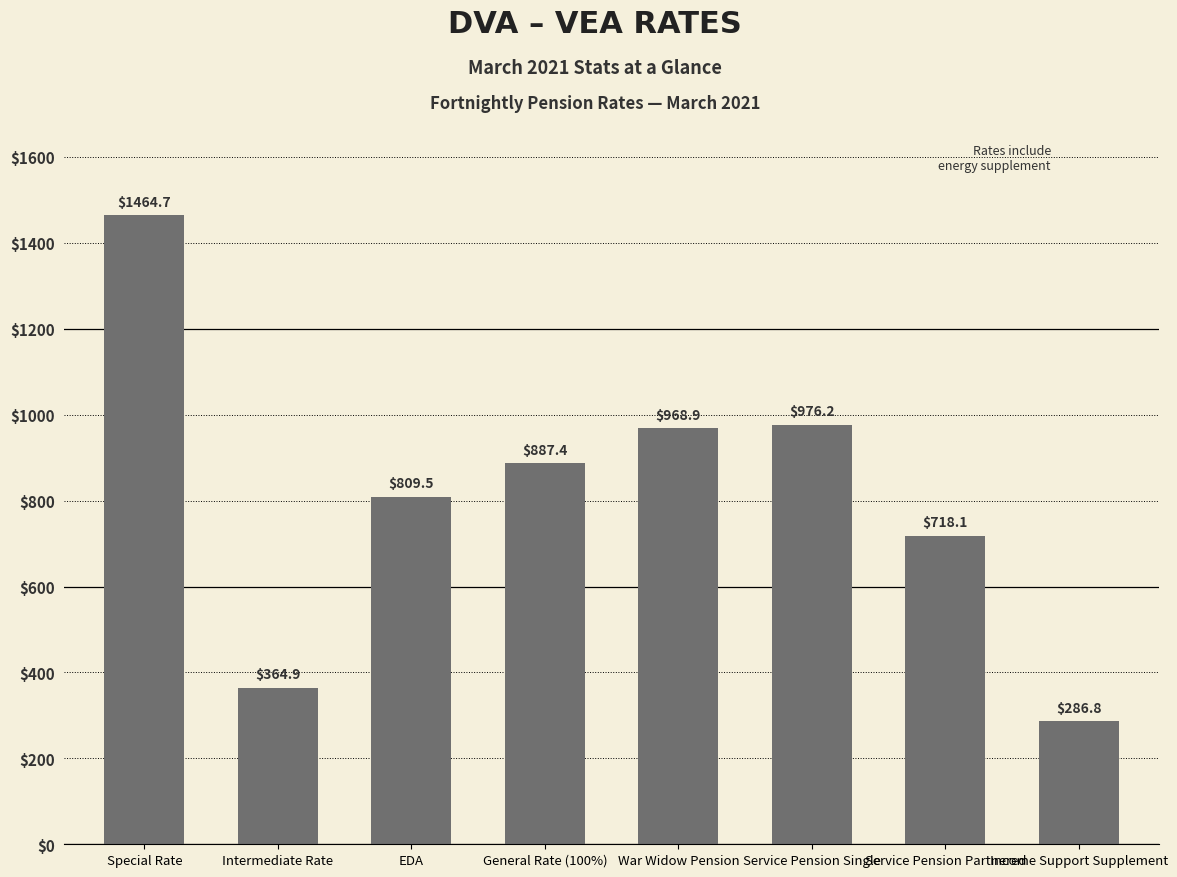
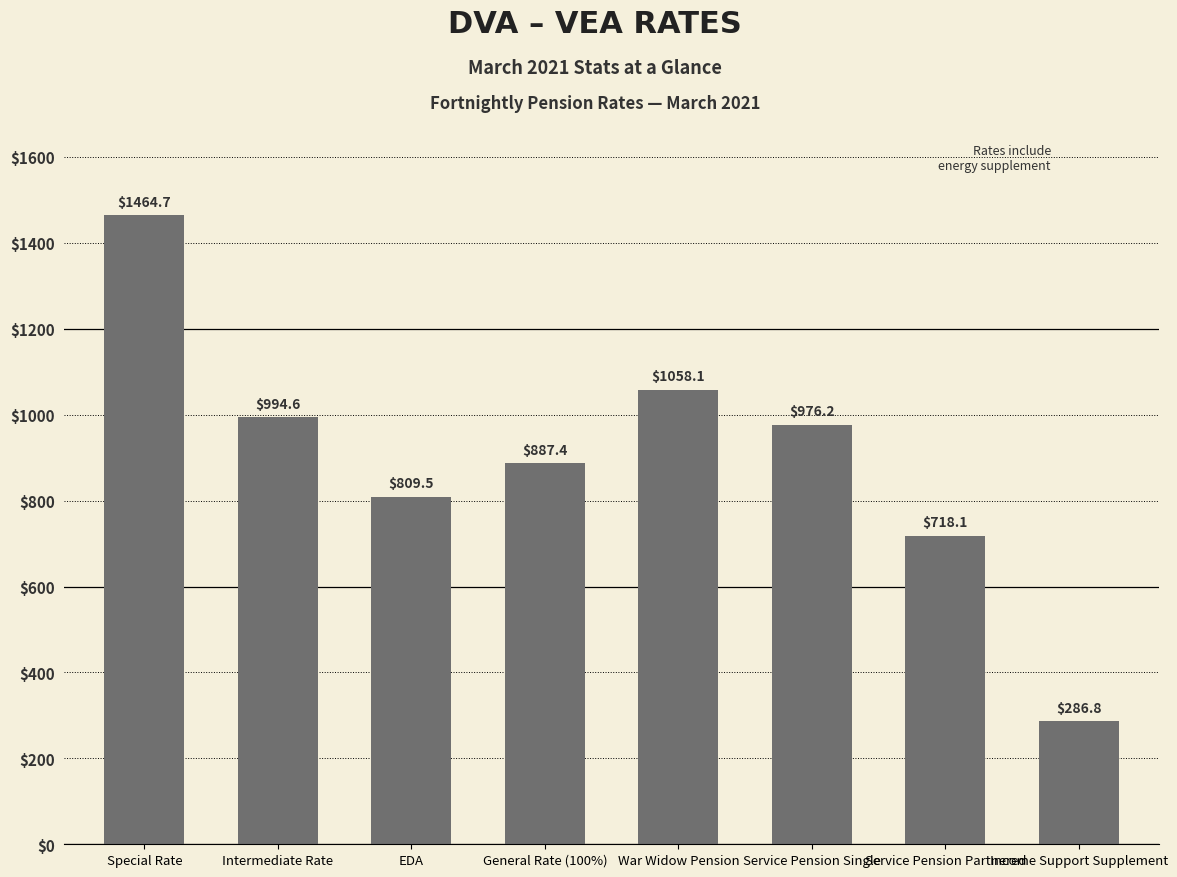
  {
    "Special Rate": "$1464.7",
-   "Intermediate Rate": "$364.9",
+   "Intermediate Rate": "$994.6",
    "EDA": "$809.5",
    "General Rate (100%)": "$887.4",
-   "War Widow Pension": "$968.9",
+   "War Widow Pension": "$1058.1",
    "Service Pension Single": "$976.2"
  }
